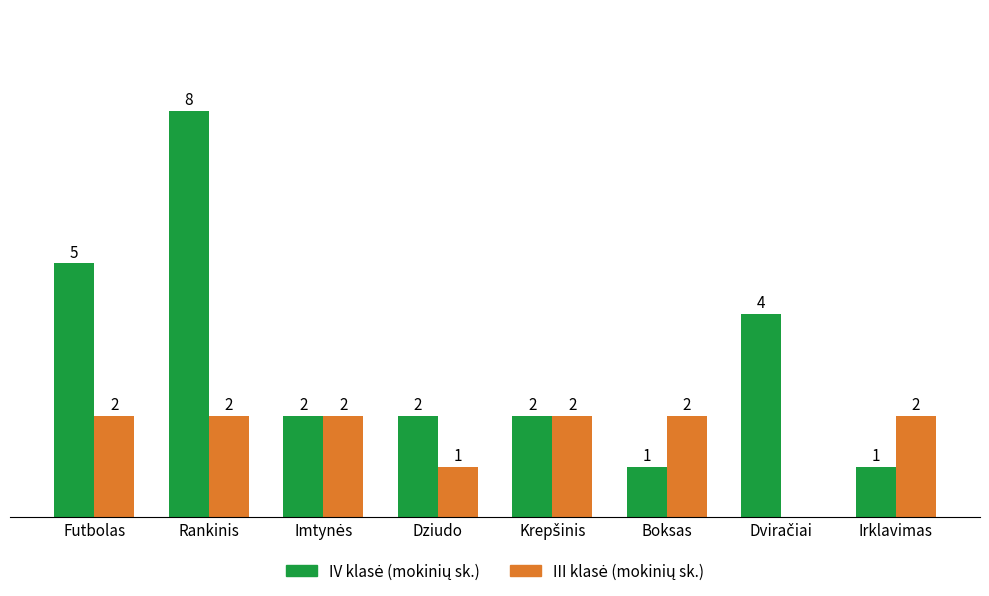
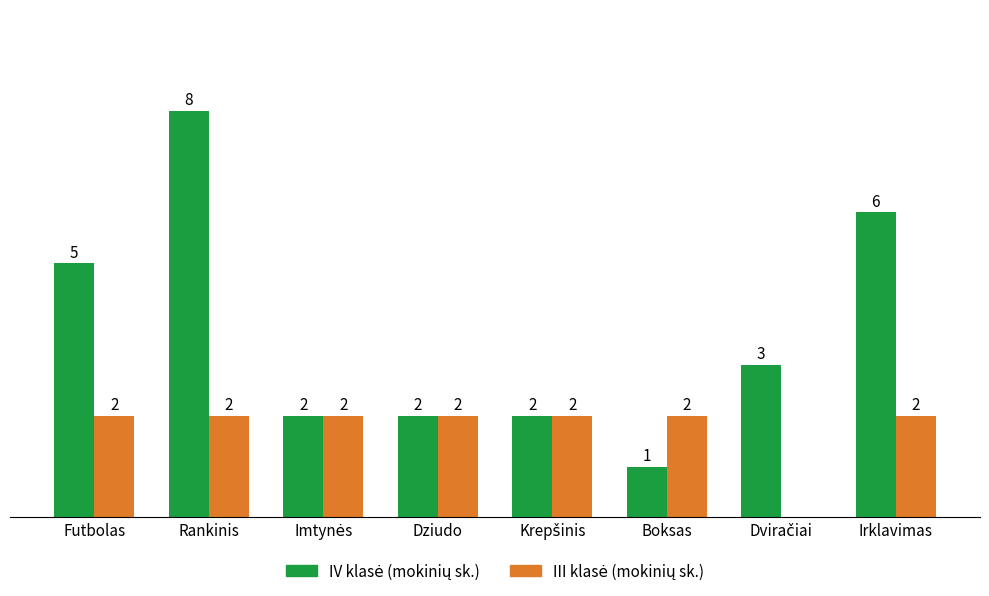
  {
    "IV klasė (mokinių sk.)": {
      "Futbolas": 5,
      "Rankinis": 8,
      "Imtynės": 2,
      "Dziudo": 2,
      "Krepšinis": 2,
      "Boksas": 1,
-     "Dviračiai": 4,
-     "Irklavimas": 1
+     "Dviračiai": 3,
+     "Irklavimas": 6
    },
    "III klasė (mokinių sk.)": {
      "Futbolas": 2,
      "Rankinis": 2,
      "Imtynės": 2,
-     "Dziudo": 1,
+     "Dziudo": 2,
      "Krepšinis": 2,
      "Boksas": 2,
      "Irklavimas": 2
    }
  }
